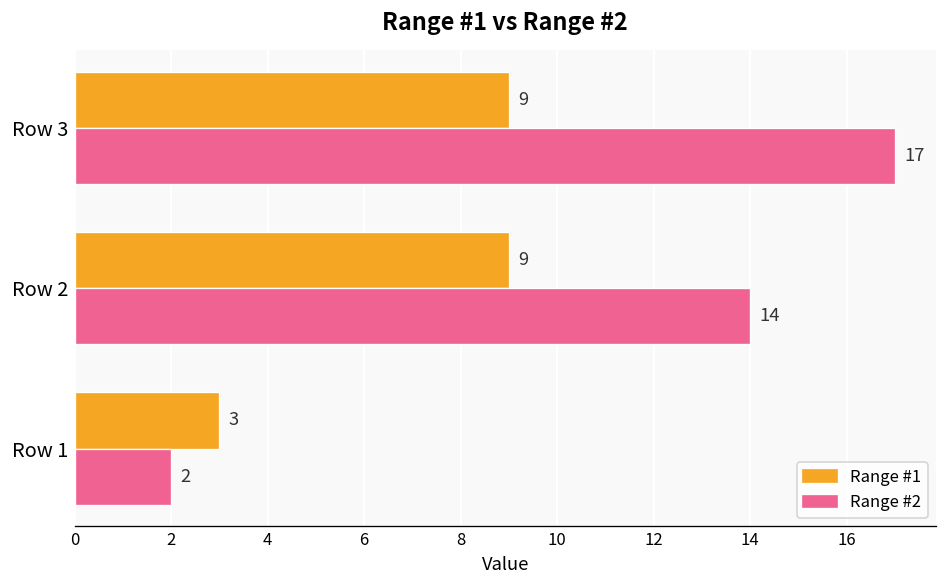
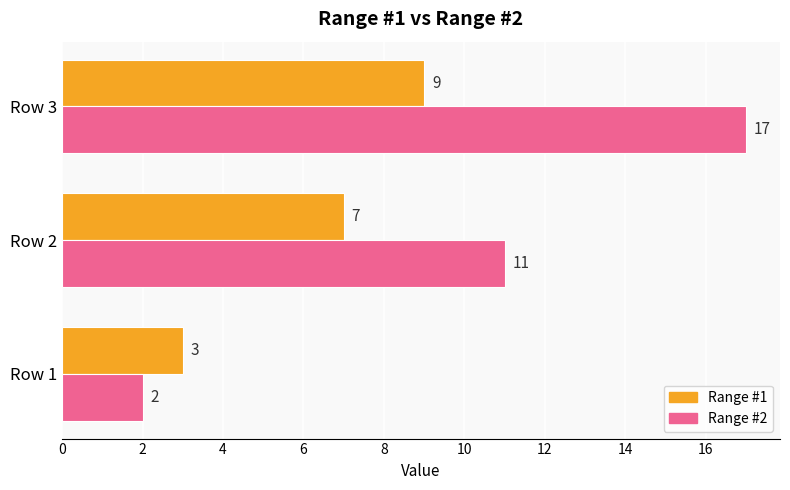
  {
    "Range #1": {
      "Row 3": 9,
-     "Row 2": 9,
+     "Row 2": 7,
      "Row 1": 3
    },
    "Range #2": {
      "Row 3": 17,
-     "Row 2": 14,
+     "Row 2": 11,
      "Row 1": 2
    }
  }
